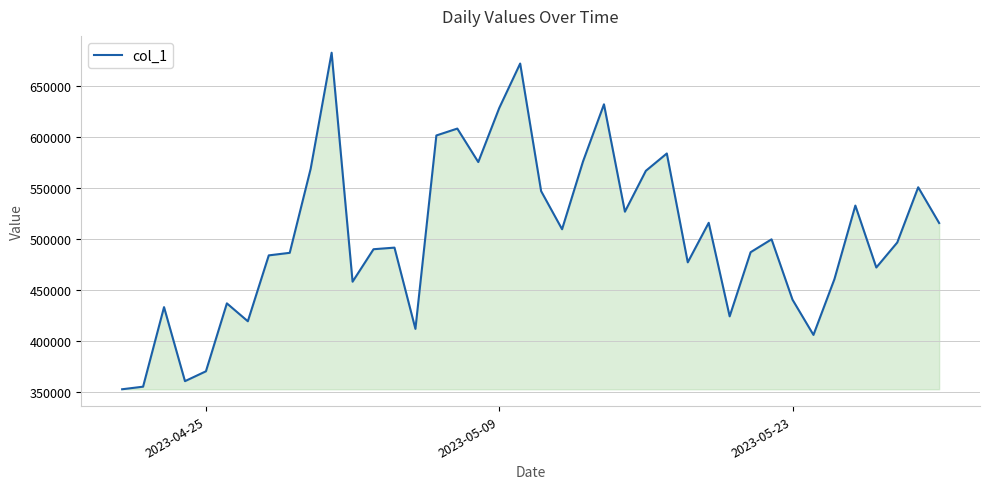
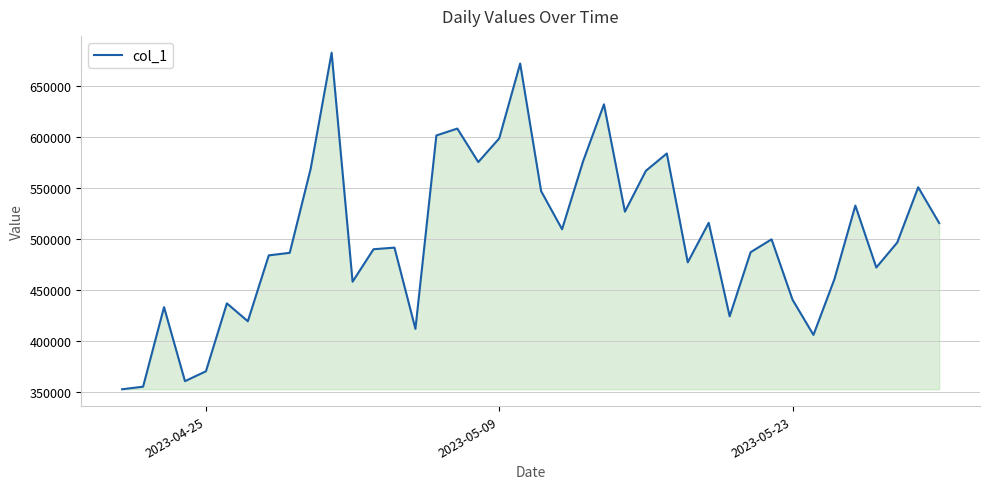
  {
    "2023-04-25": 370000,
-   "2023-05-09": 628000,
+   "2023-05-09": 598000,
    "2023-05-23": 440000
  }
